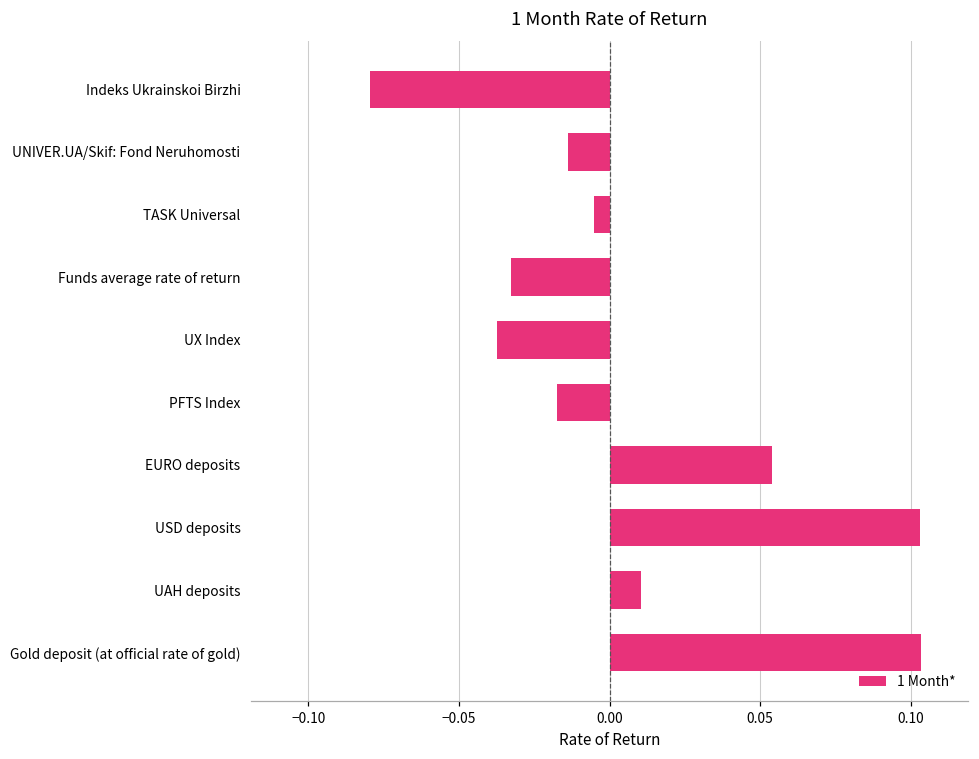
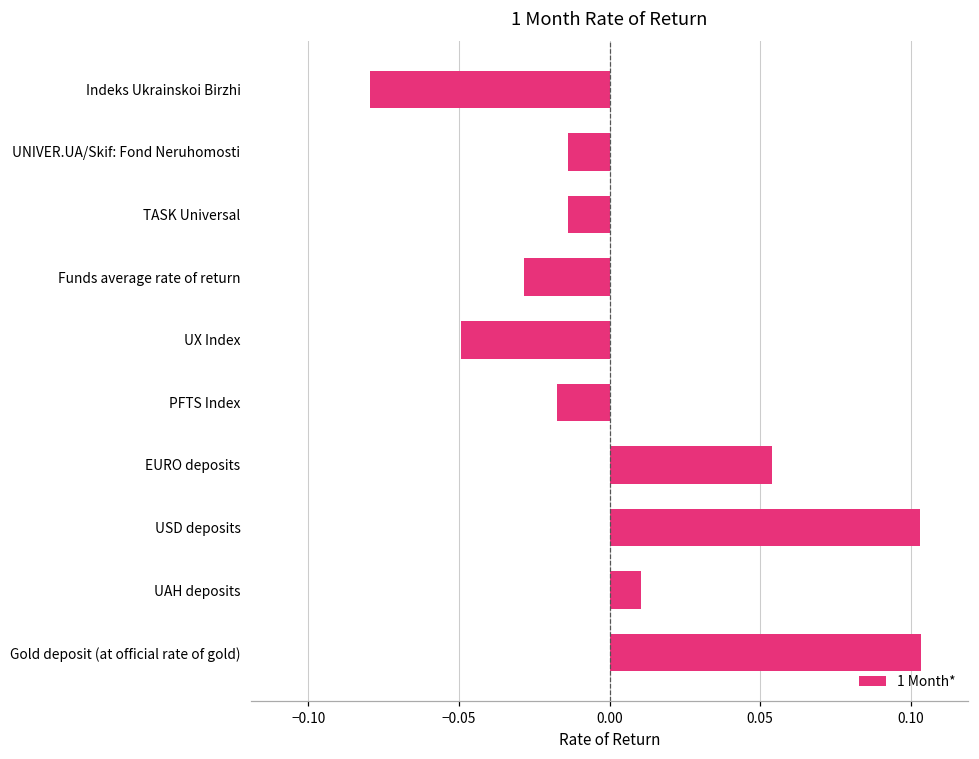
  {
    "Indeks Ukrainskoi Birzhi": -0.080,
    "UNIVER.UA/Skif: Fond Neruhomosti": -0.014,
-   "TASK Universal": -0.005,
-   "Funds average rate of return": -0.033,
-   "UX Index": -0.037,
+   "TASK Universal": -0.014,
+   "Funds average rate of return": -0.028,
+   "UX Index": -0.049,
    "PFTS Index": -0.017,
    "EURO deposits": 0.054,
    "USD deposits": 0.103,
    "UAH deposits": 0.010,
    "Gold deposit (at official rate of gold)": 0.103
  }
